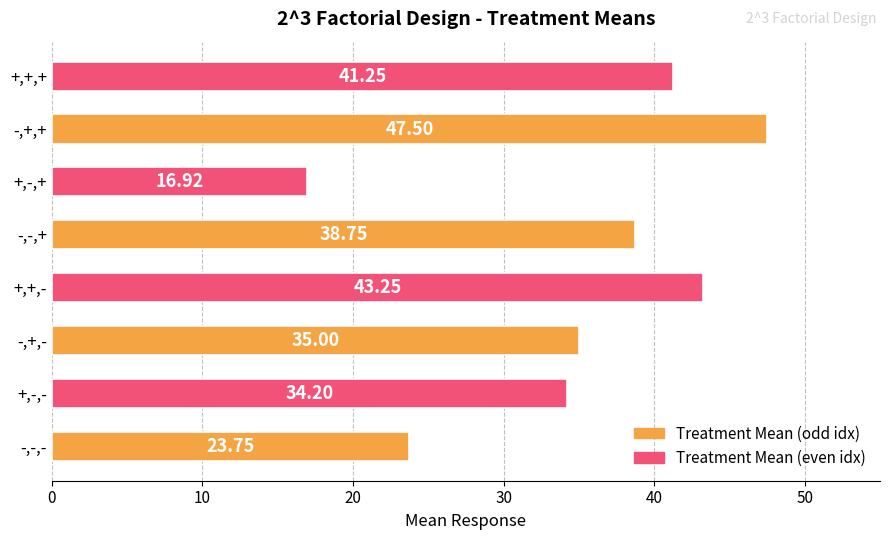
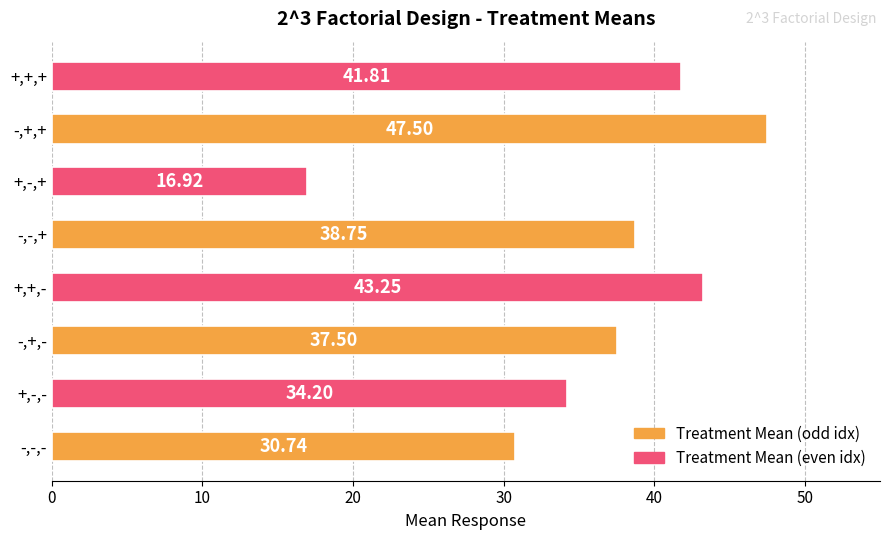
  {
-   "+,+,+": 41.25,
+   "+,+,+": 41.81,
    "-,+,+": 47.50,
    "+,-,+": 16.92,
    "-,-,+": 38.75,
    "+,+,-": 43.25,
-   "-,+,-": 35.00,
+   "-,+,-": 37.50,
    "+,-,-": 34.20,
-   "-,-,-": 23.75
+   "-,-,-": 30.74
  }
